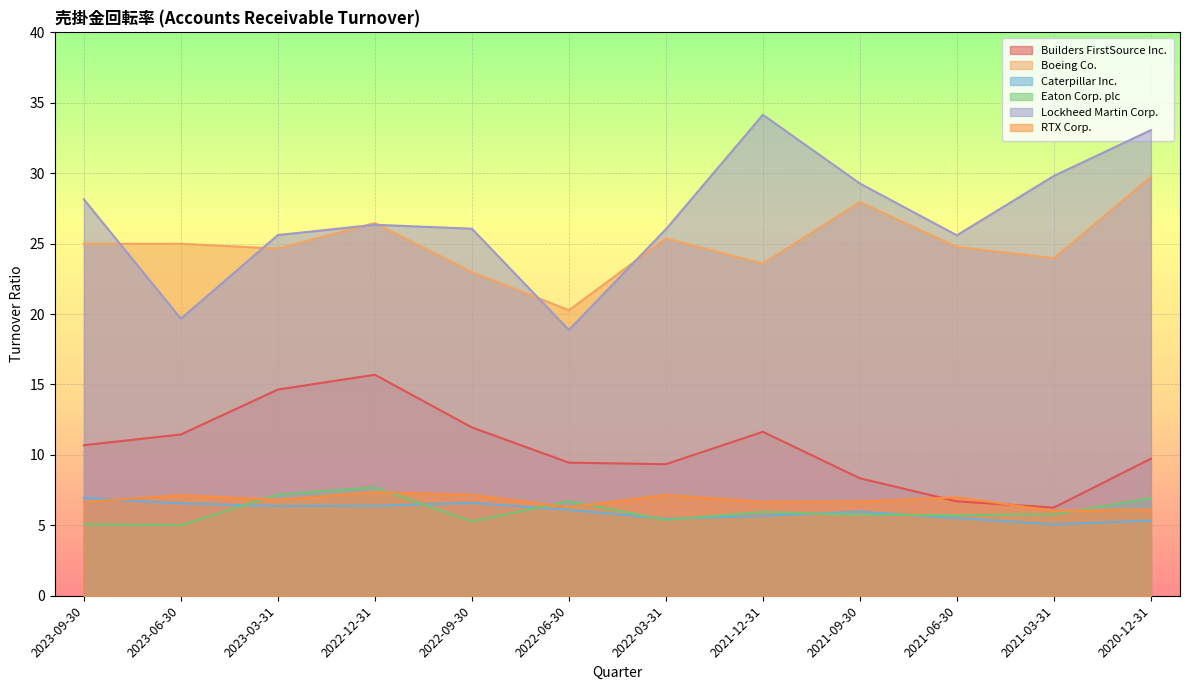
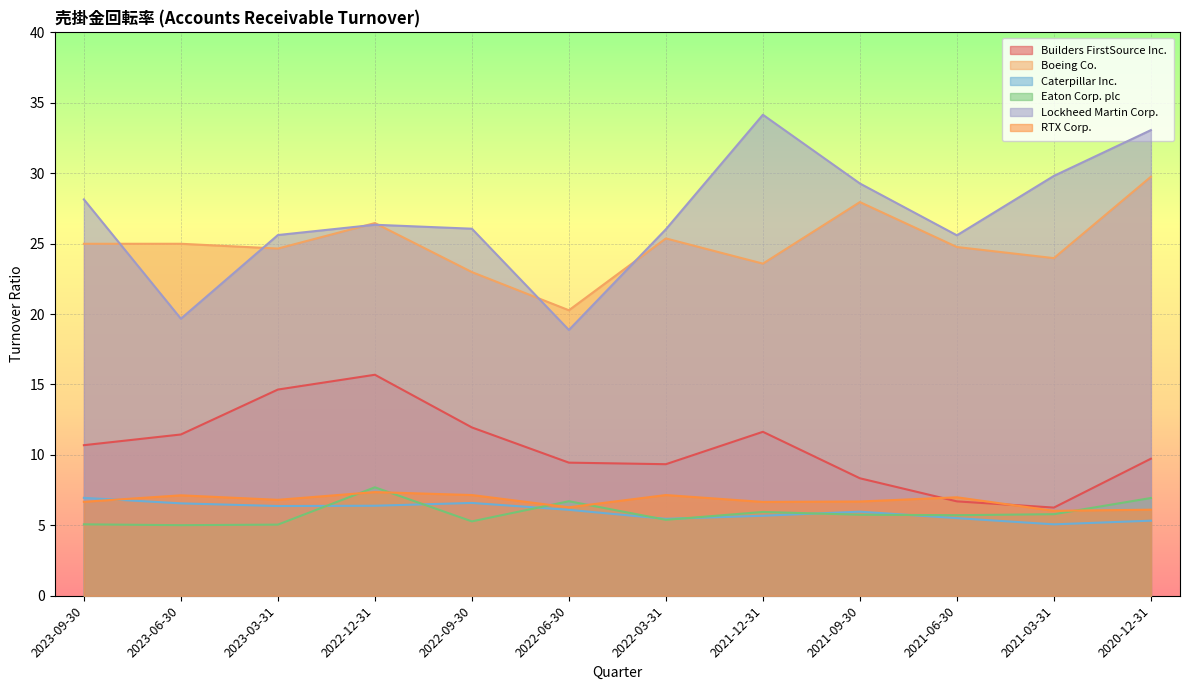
  {
    "Eaton Corp. plc": {
      "2023-09-30": 5.1,
      "2023-06-30": 5.0,
-     "2023-03-31": 7.2,
+     "2023-03-31": 5.1,
      "2022-12-31": 7.7,
      "2022-09-30": 5.3,
      "2022-06-30": 6.7,
      "2021-12-31": 6.0,
      "2021-09-30": 5.8,
      "2021-06-30": 5.7,
      "2021-03-31": 5.8,
      "2020-12-31": 6.9
    }
  }
